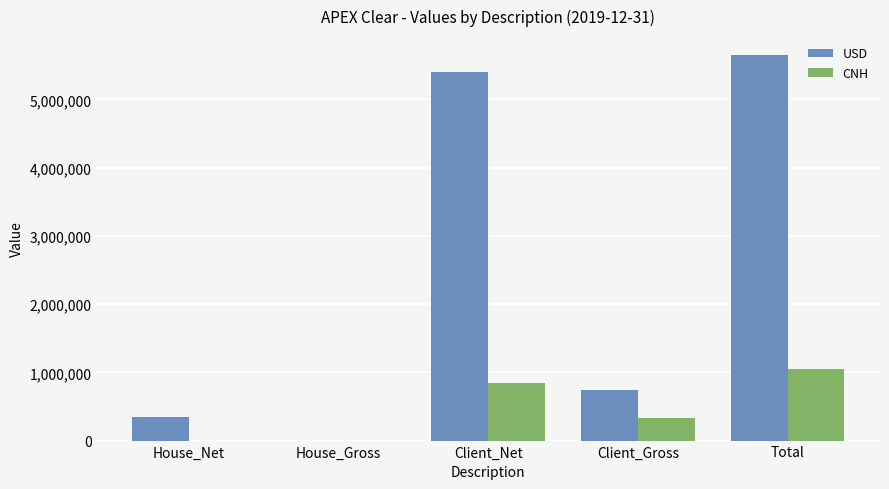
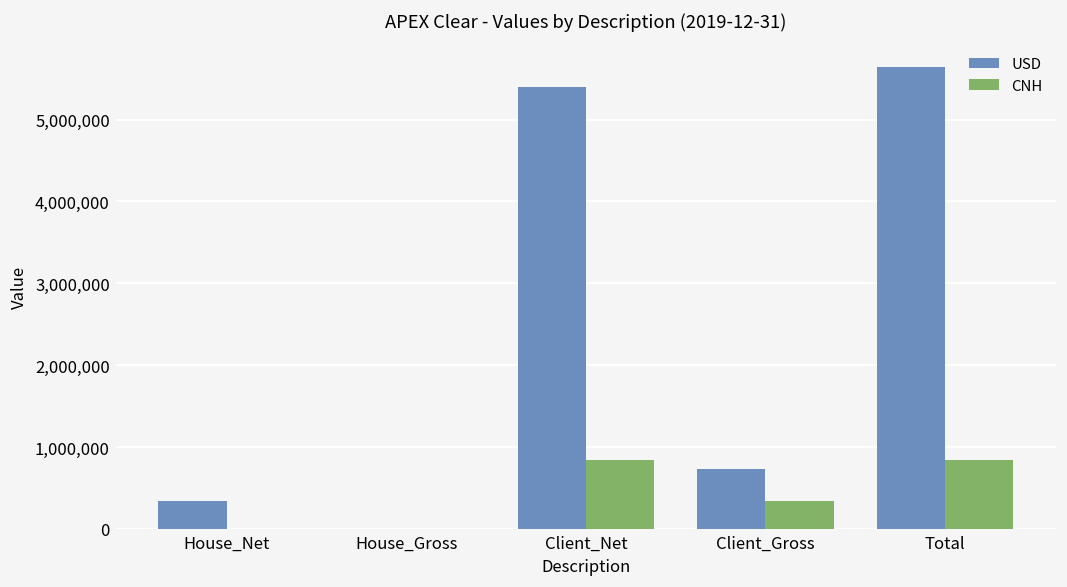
  {
    "USD": {
      "House_Net": "300,000",
      "House_Gross": "0",
      "Client_Net": "5,400,000",
      "Client_Gross": "700,000",
      "Total": "5,600,000"
    },
    "CNH": {
      "House_Net": "0",
      "House_Gross": "0",
      "Client_Net": "800,000",
      "Client_Gross": "300,000",
-     "Total": "1,000,000"
+     "Total": "800,000"
    }
  }
